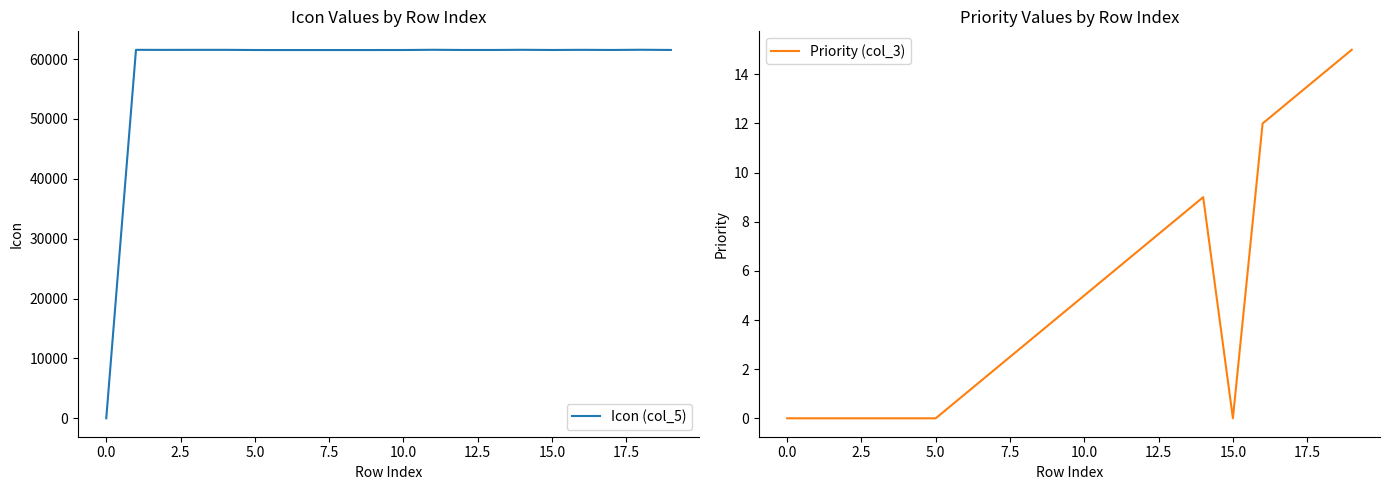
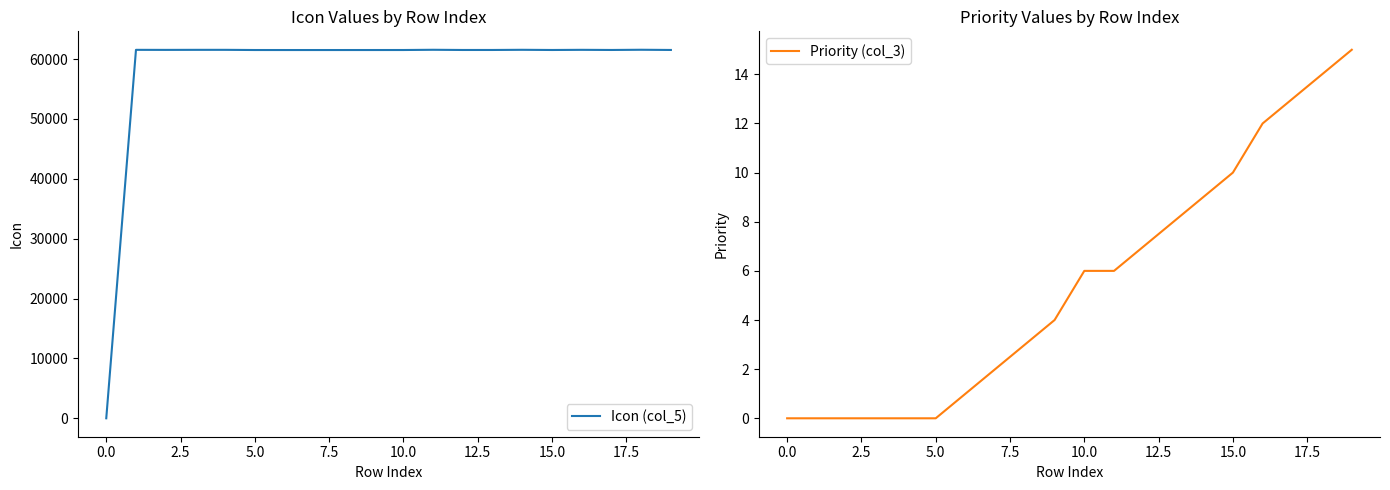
  {
    "Icon Values by Row Index": {
      "0.0": 0,
      "5.0": 62000,
      "10.0": 62000,
      "15.0": 62000
    },
    "Priority Values by Row Index": {
      "0.0": 0,
      "5.0": 0,
-     "10.0": 5,
-     "15.0": 0
+     "10.0": 6,
+     "15.0": 10
    }
  }
